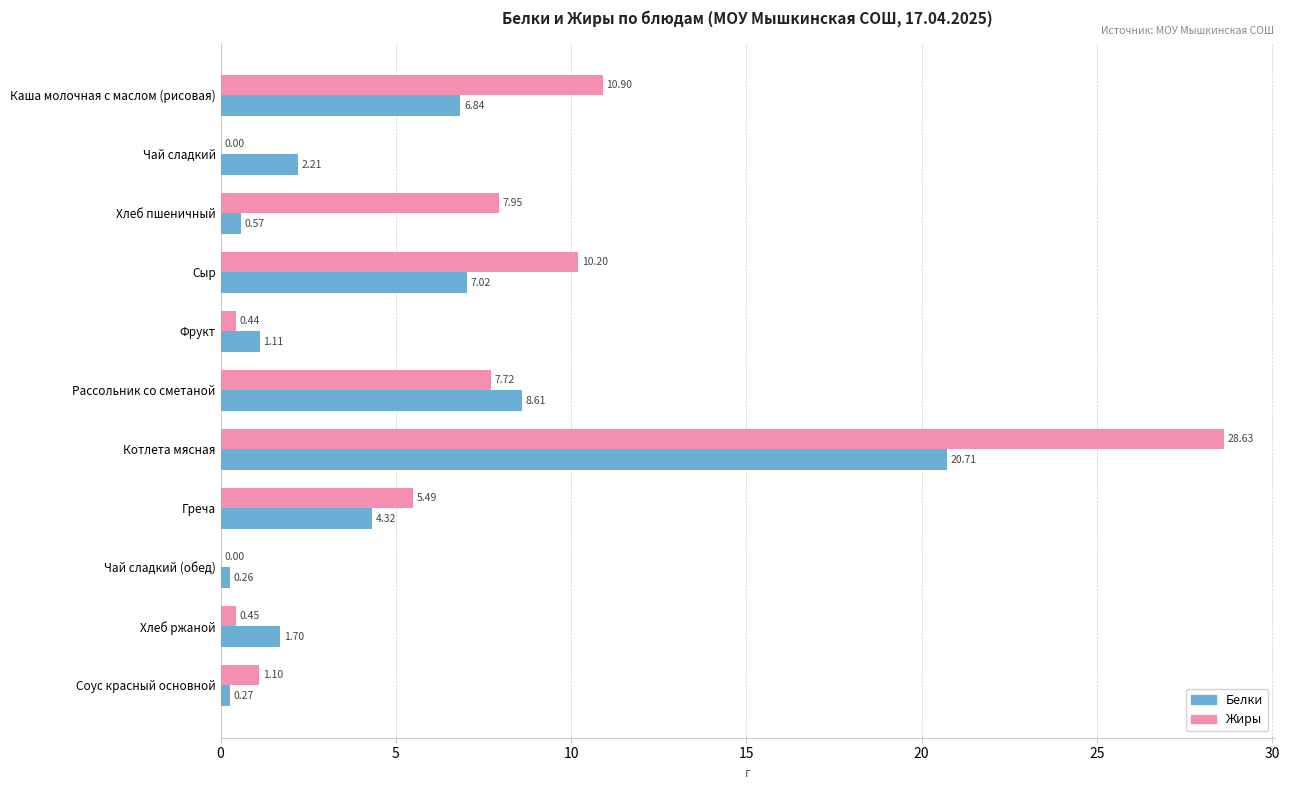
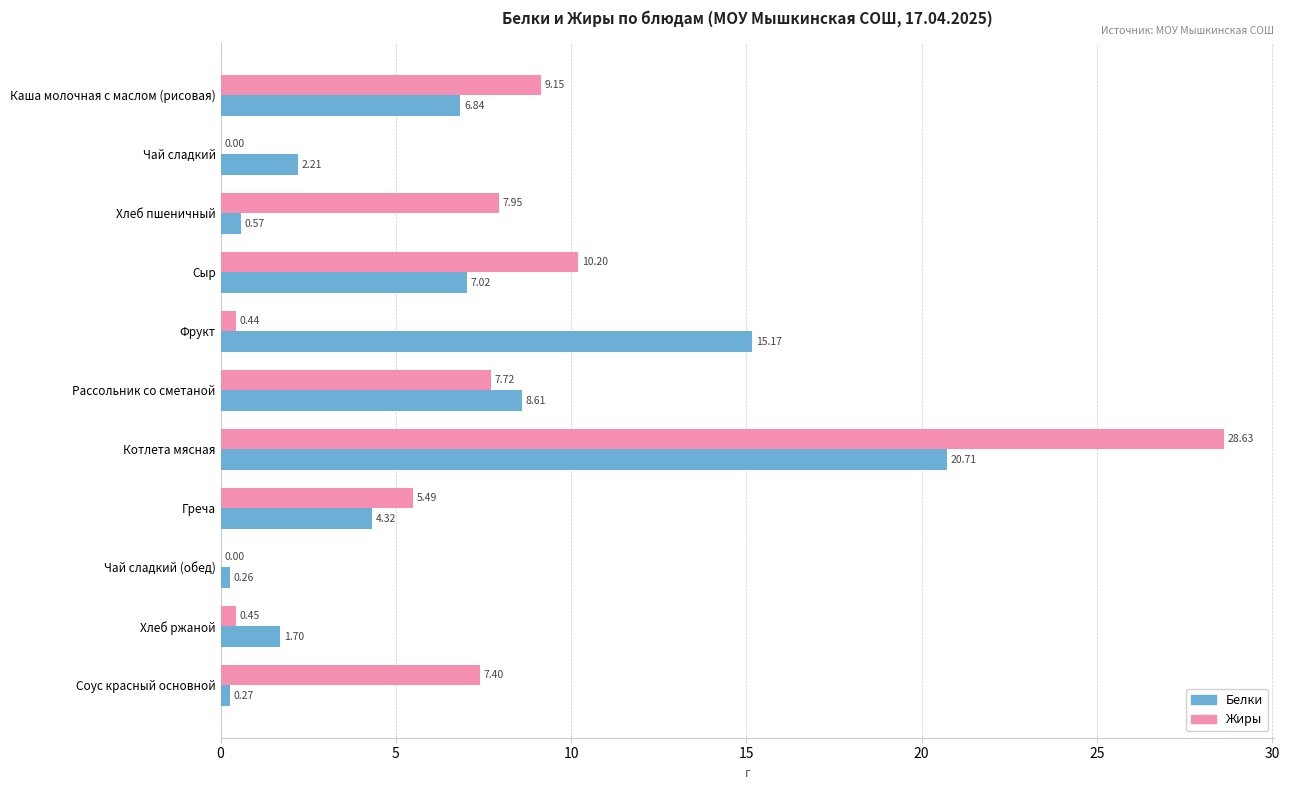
  {
    "Белки": {
      "Каша молочная с маслом (рисовая)": 6.84,
      "Чай сладкий": 2.21,
      "Хлеб пшеничный": 0.57,
      "Сыр": 7.02,
-     "Фрукт": 1.11,
+     "Фрукт": 15.17,
      "Рассольник со сметаной": 8.61,
      "Котлета мясная": 20.71,
      "Греча": 4.32,
      "Чай сладкий (обед)": 0.26,
      "Хлеб ржаной": 1.70,
      "Соус красный основной": 0.27
    },
    "Жиры": {
-     "Каша молочная с маслом (рисовая)": 10.90,
+     "Каша молочная с маслом (рисовая)": 9.15,
      "Чай сладкий": 0.00,
      "Хлеб пшеничный": 7.95,
      "Сыр": 10.20,
      "Фрукт": 0.44,
      "Рассольник со сметаной": 7.72,
      "Котлета мясная": 28.63,
      "Греча": 5.49,
      "Чай сладкий (обед)": 0.00,
      "Хлеб ржаной": 0.45,
-     "Соус красный основной": 1.10
+     "Соус красный основной": 7.40
    }
  }
